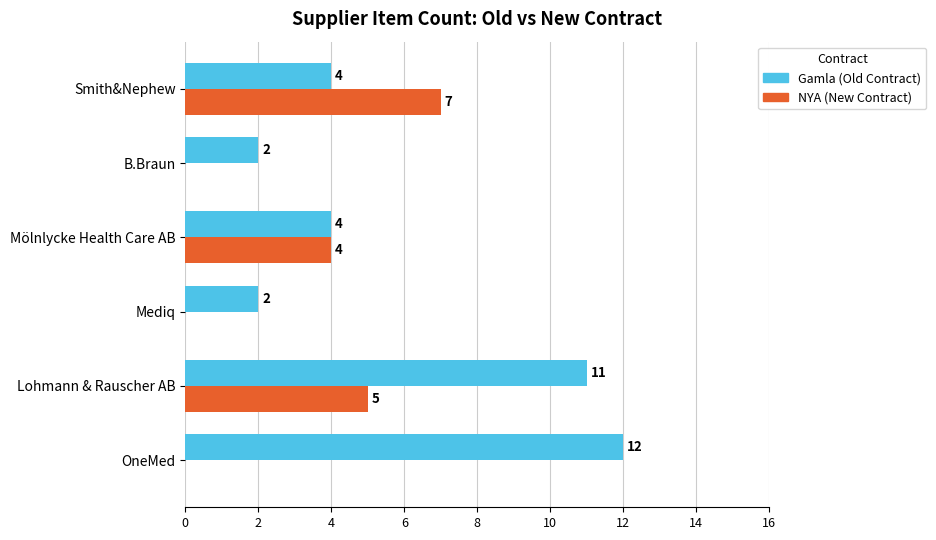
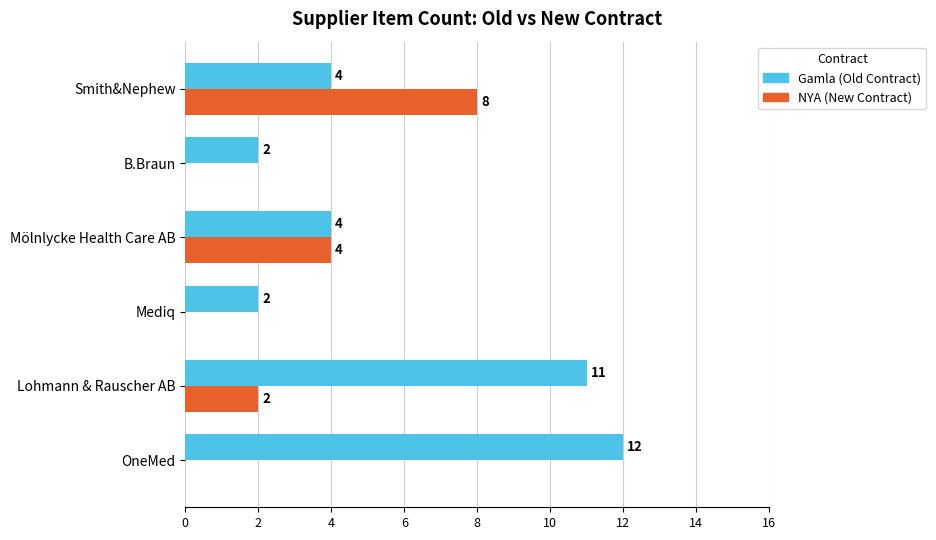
  {
    "Gamla (Old Contract)": {
      "Smith&Nephew": 4,
      "B.Braun": 2,
      "Mölnlycke Health Care AB": 4,
      "Mediq": 2,
      "Lohmann & Rauscher AB": 11,
      "OneMed": 12
    },
    "NYA (New Contract)": {
-     "Smith&Nephew": 7,
+     "Smith&Nephew": 8,
      "Mölnlycke Health Care AB": 4,
-     "Lohmann & Rauscher AB": 5
+     "Lohmann & Rauscher AB": 2
    }
  }
